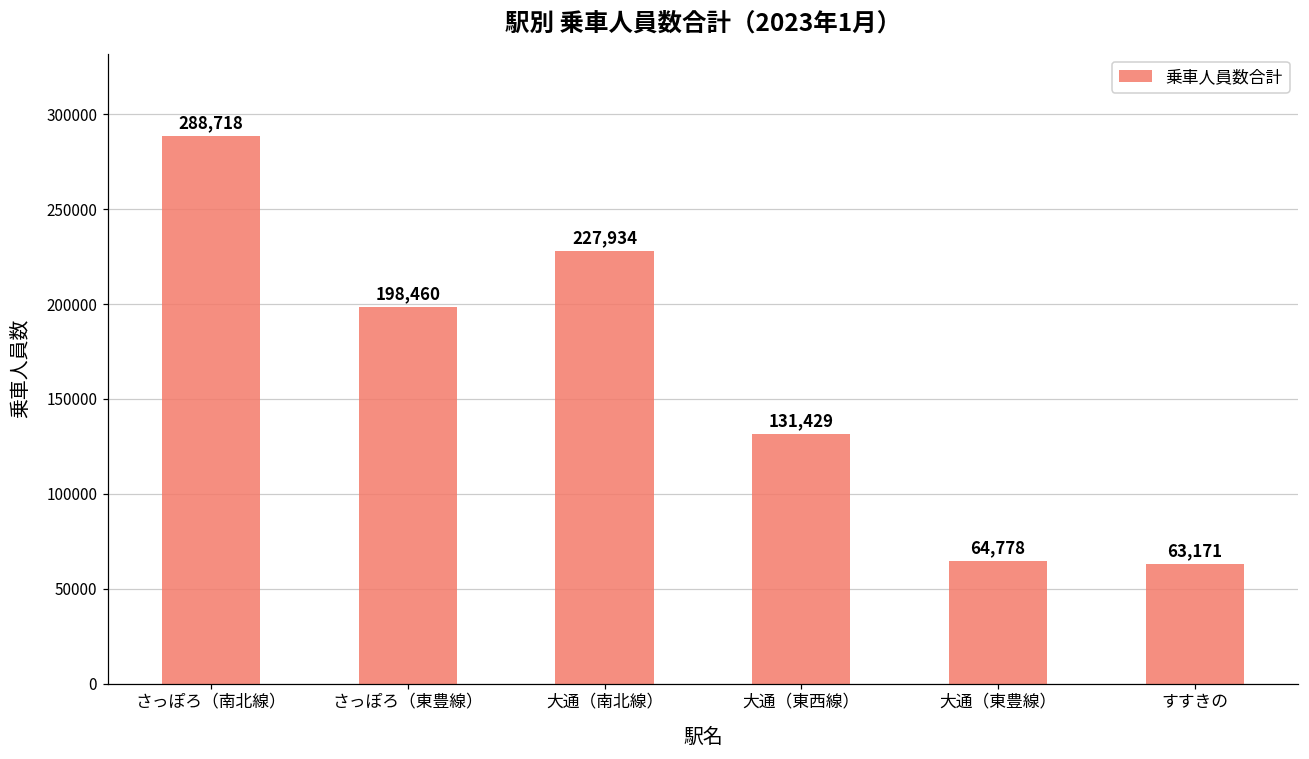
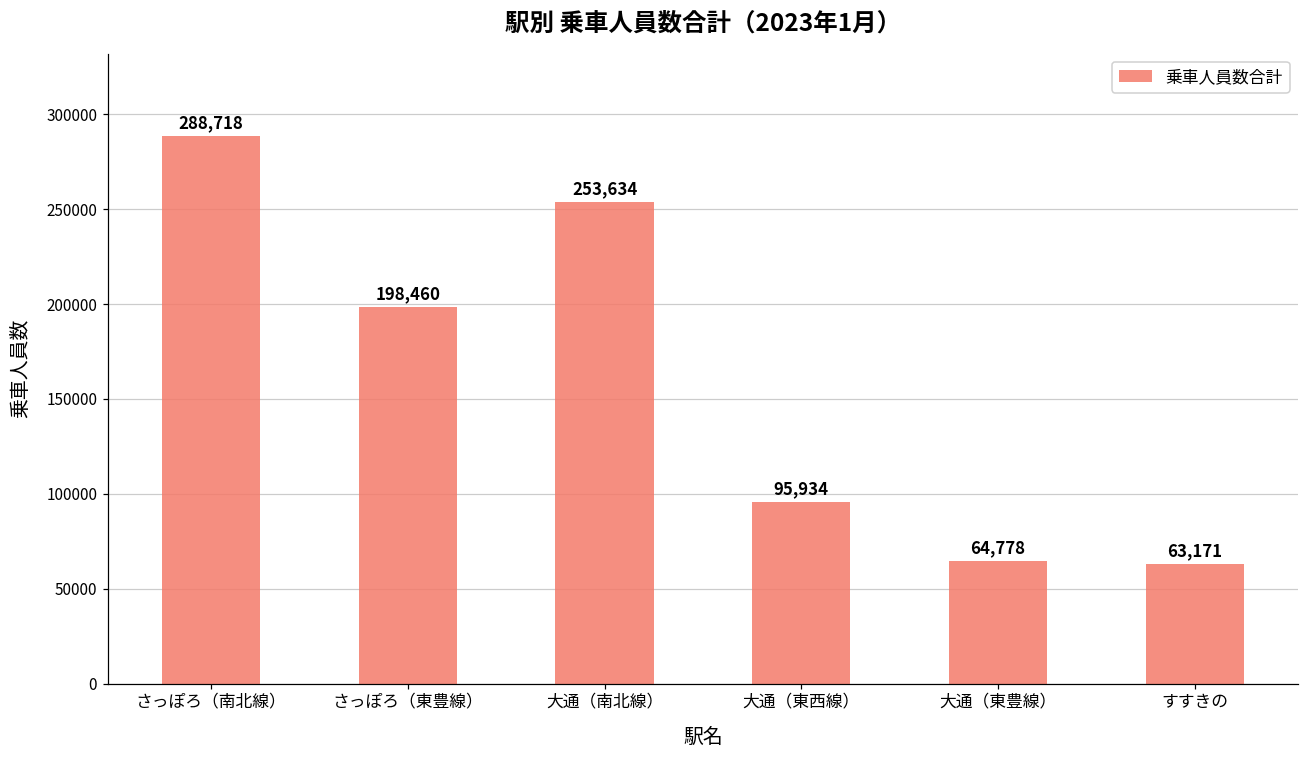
  {
    "さっぽろ（南北線）": "288,718",
    "さっぽろ（東豊線）": "198,460",
-   "大通（南北線）": "227,934",
-   "大通（東西線）": "131,429",
+   "大通（南北線）": "253,634",
+   "大通（東西線）": "95,934",
    "大通（東豊線）": "64,778",
    "すすきの": "63,171"
  }
